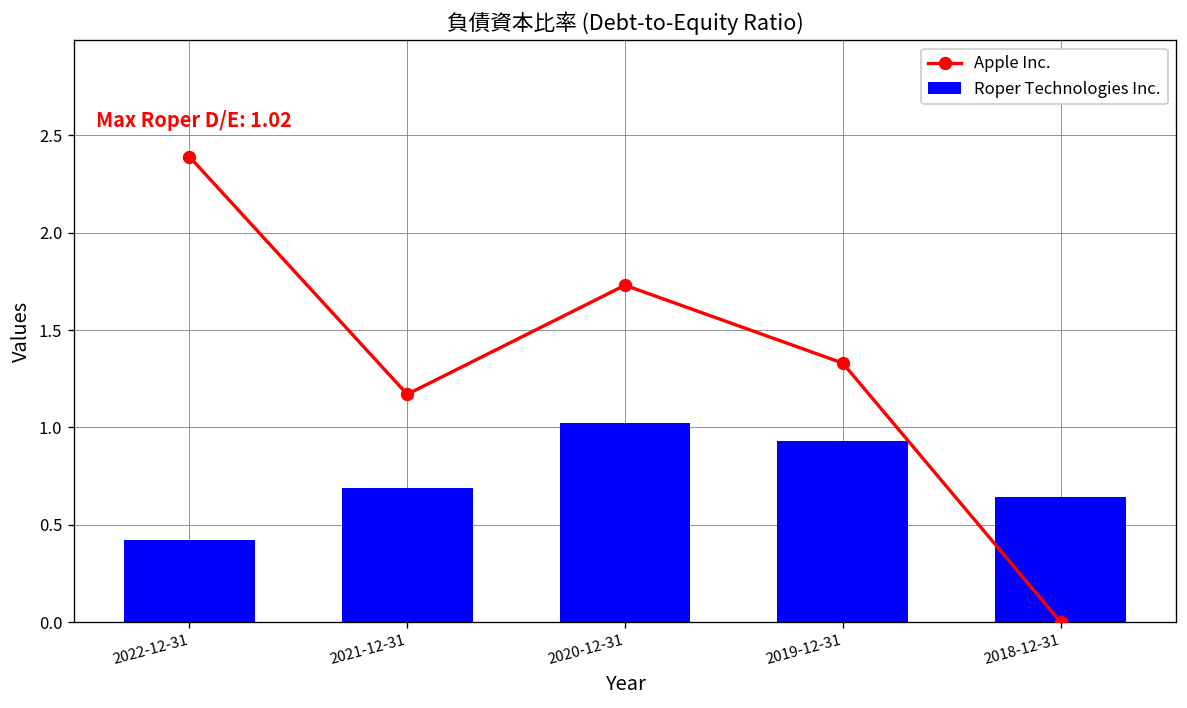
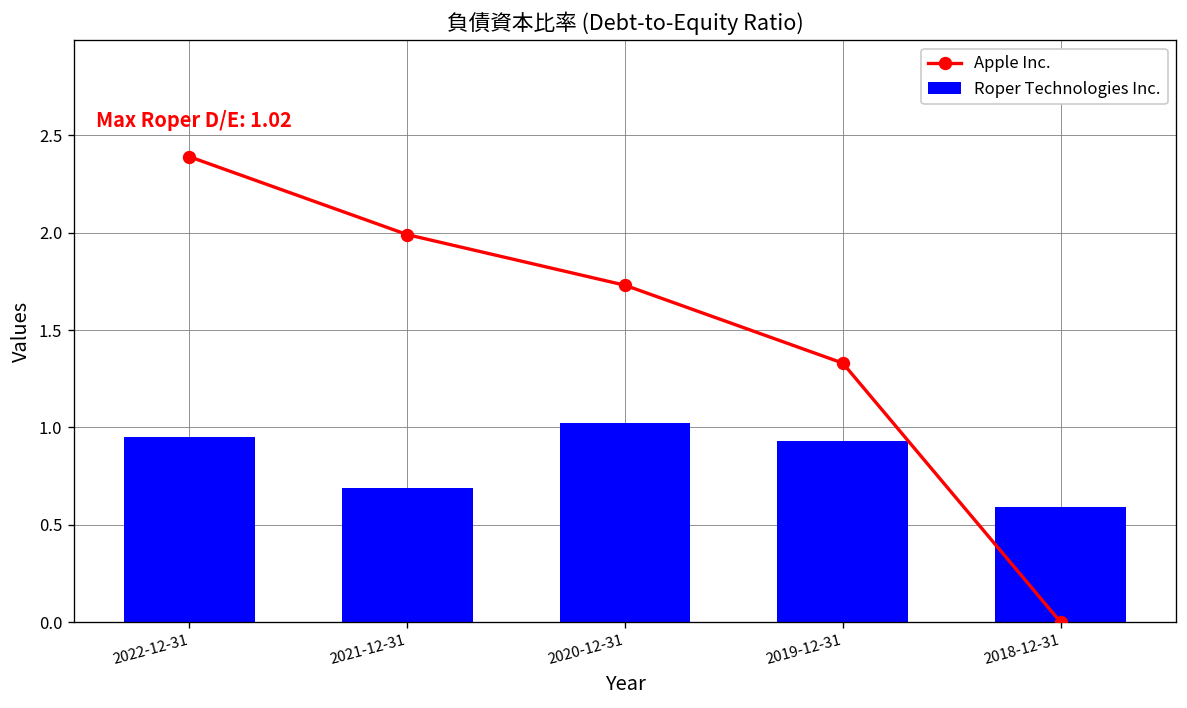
  {
    "Roper Technologies Inc.": {
-     "2022-12-31": 0.42,
+     "2022-12-31": 0.95,
      "2021-12-31": 0.69,
      "2020-12-31": 1.02,
      "2019-12-31": 0.93,
-     "2018-12-31": 0.64
+     "2018-12-31": 0.59
    },
    "Apple Inc.": {
-     "2021-12-31": 1.17,
+     "2021-12-31": 1.99,
      "2020-12-31": 1.73,
      "2019-12-31": 1.33,
      "2018-12-31": 0.00
    }
  }
